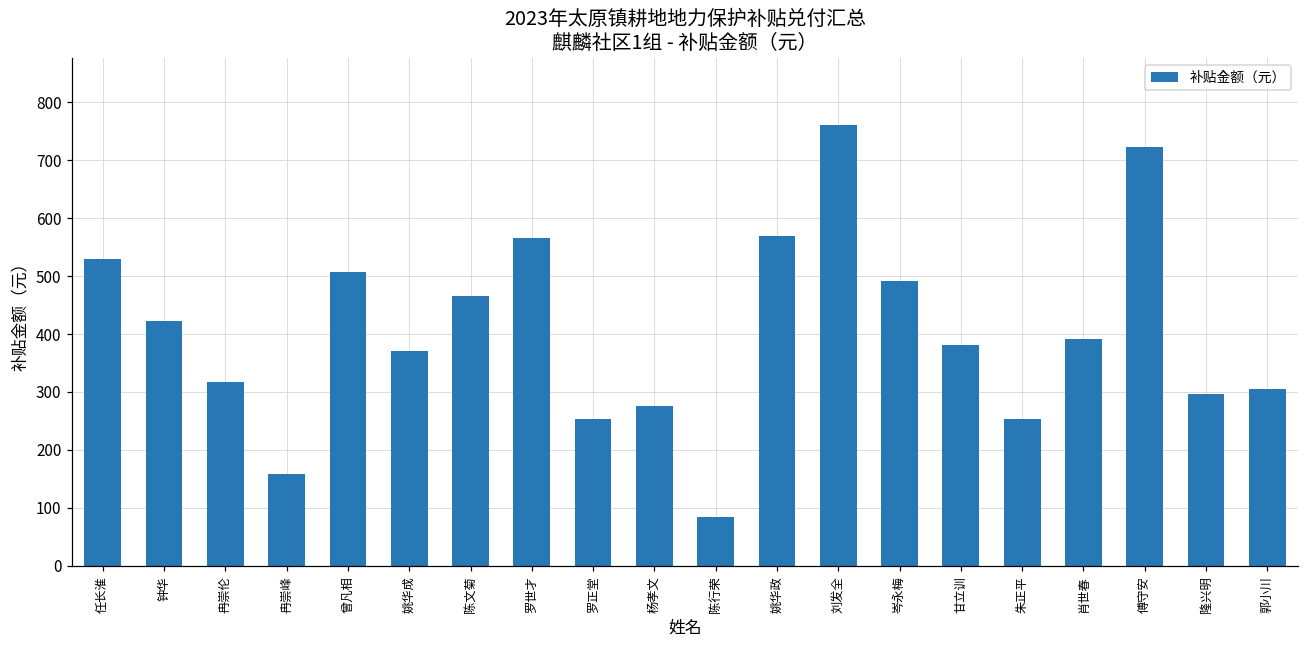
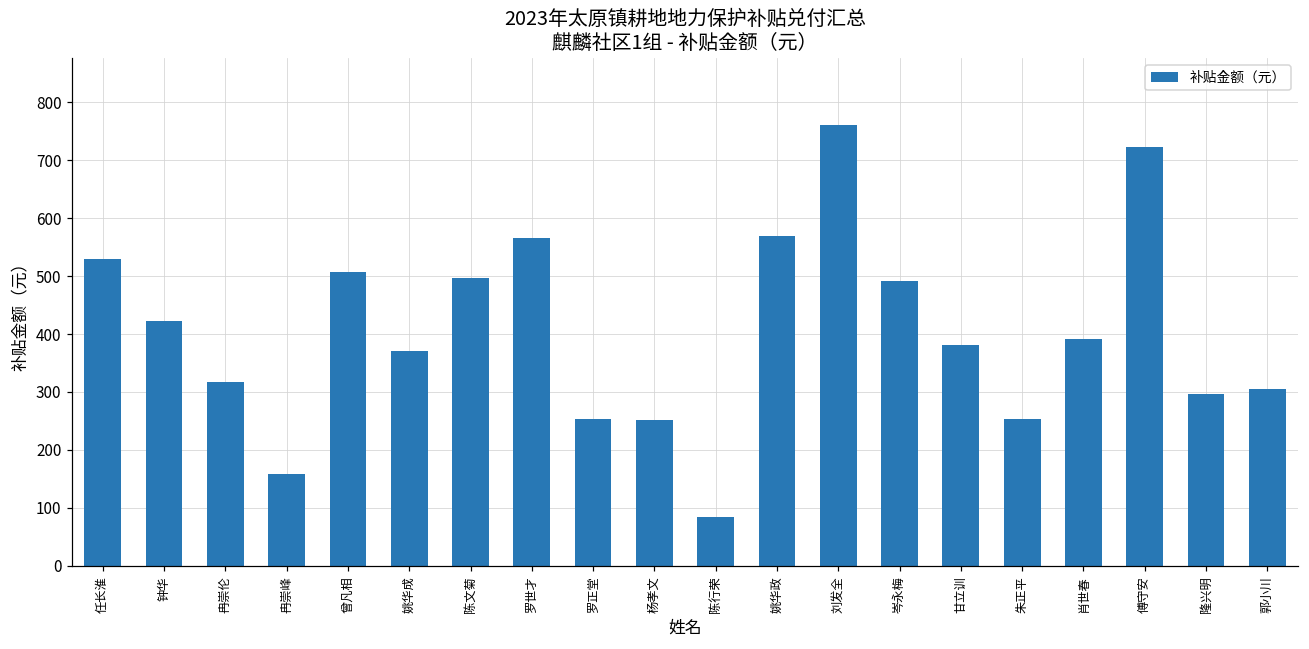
  {
    "任长淮": 530,
    "钟华": 420,
    "冉崇伦": 320,
    "冉崇峰": 160,
    "曾凡相": 510,
    "姚华成": 370,
-   "陈文菊": 470,
+   "陈文菊": 500,
    "罗世才": 570,
    "罗正堂": 250,
-   "杨孝文": 270,
+   "杨孝文": 250,
    "陈行荣": 80,
    "姚华政": 570,
    "刘发全": 760,
    "岑永梅": 490,
    "甘立训": 380,
    "朱正平": 250,
    "肖世春": 390,
    "傅守安": 720,
    "隆兴明": 300,
    "郭小川": 300
  }
